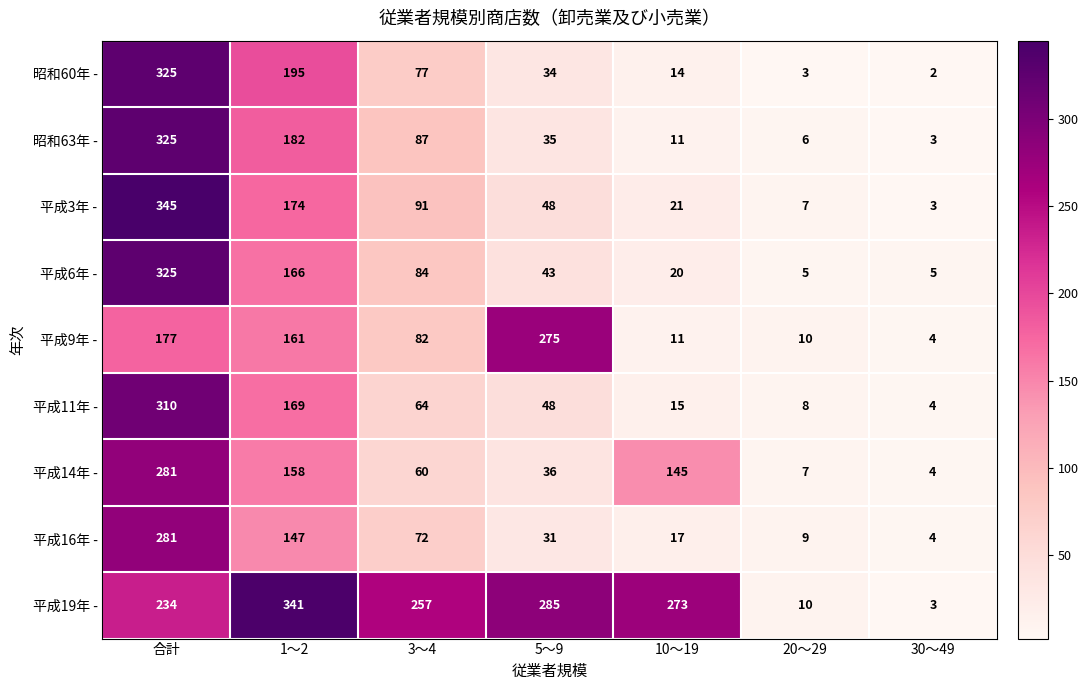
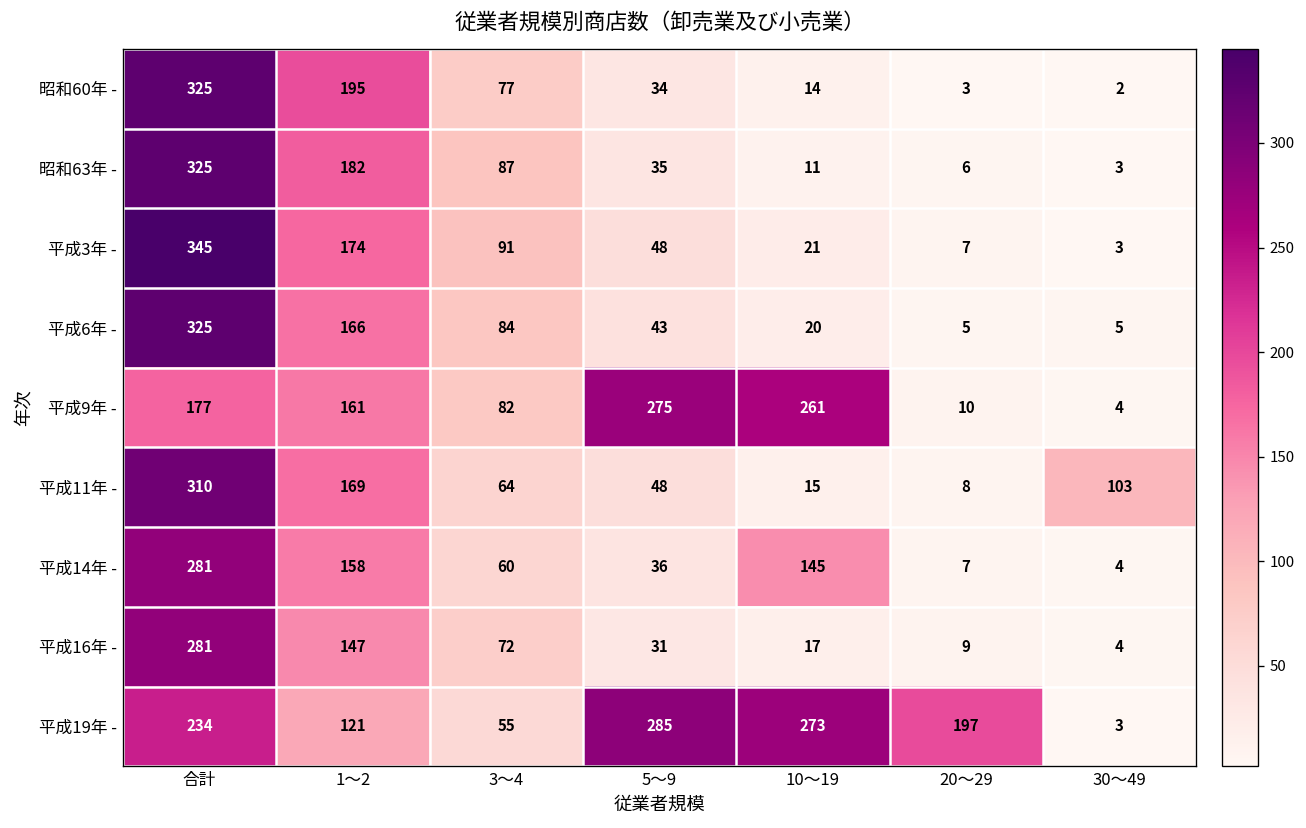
  {
    "昭和60年 -": {
      "合計": 325,
      "1～2": 195,
      "3～4": 77,
      "5～9": 34,
      "10～19": 14,
      "20～29": 3,
      "30～49": 2
    },
    "昭和63年 -": {
      "合計": 325,
      "1～2": 182,
      "3～4": 87,
      "5～9": 35,
      "10～19": 11,
      "20～29": 6,
      "30～49": 3
    },
    "平成3年 -": {
      "合計": 345,
      "1～2": 174,
      "3～4": 91,
      "5～9": 48,
      "10～19": 21,
      "20～29": 7,
      "30～49": 3
    },
    "平成6年 -": {
      "合計": 325,
      "1～2": 166,
      "3～4": 84,
      "5～9": 43,
      "10～19": 20,
      "20～29": 5,
      "30～49": 5
    },
    "平成9年 -": {
      "合計": 177,
      "1～2": 161,
      "3～4": 82,
      "5～9": 275,
-     "10～19": 11,
+     "10～19": 261,
      "20～29": 10,
      "30～49": 4
    },
    "平成11年 -": {
      "合計": 310,
      "1～2": 169,
      "3～4": 64,
      "5～9": 48,
      "10～19": 15,
      "20～29": 8,
-     "30～49": 4
+     "30～49": 103
    },
    "平成14年 -": {
      "合計": 281,
      "1～2": 158,
      "3～4": 60,
      "5～9": 36,
      "10～19": 145,
      "20～29": 7,
      "30～49": 4
    },
    "平成16年 -": {
      "合計": 281,
      "1～2": 147,
      "3～4": 72,
      "5～9": 31,
      "10～19": 17,
      "20～29": 9,
      "30～49": 4
    },
    "平成19年 -": {
      "合計": 234,
-     "1～2": 341,
-     "3～4": 257,
+     "1～2": 121,
+     "3～4": 55,
      "5～9": 285,
      "10～19": 273,
-     "20～29": 10,
+     "20～29": 197,
      "30～49": 3
    }
  }
